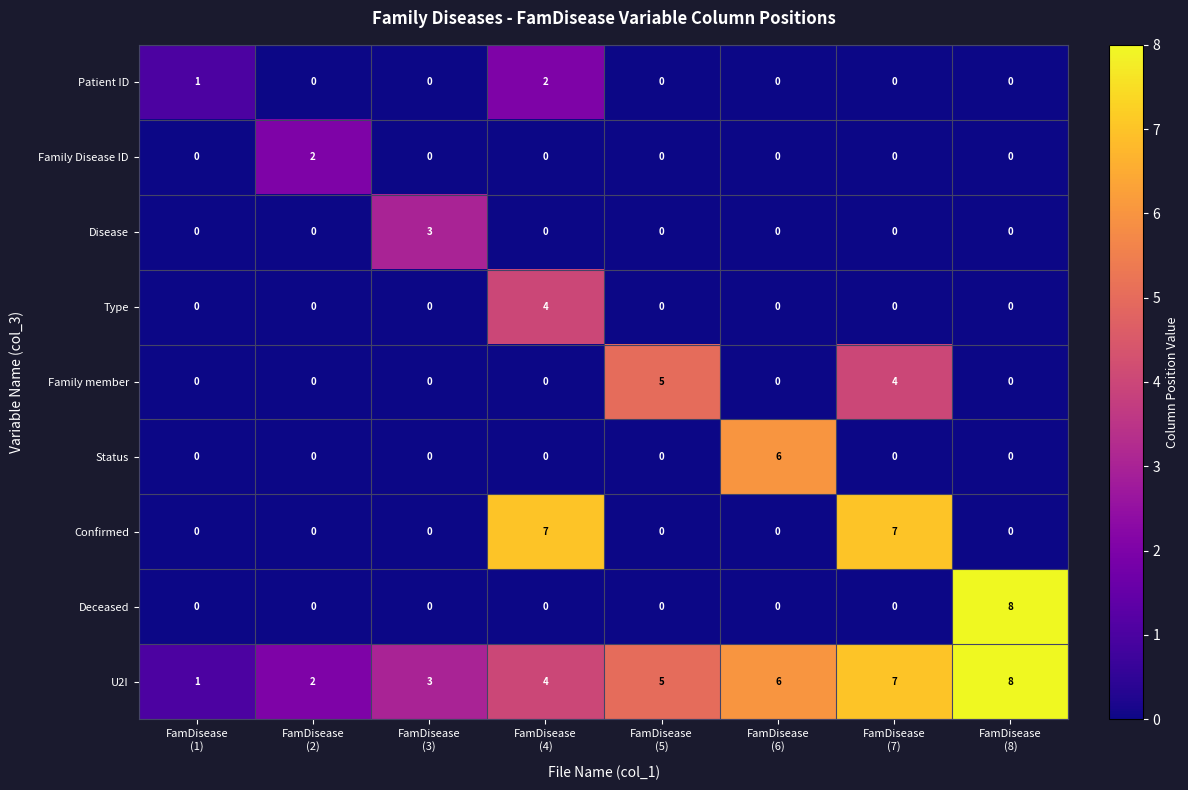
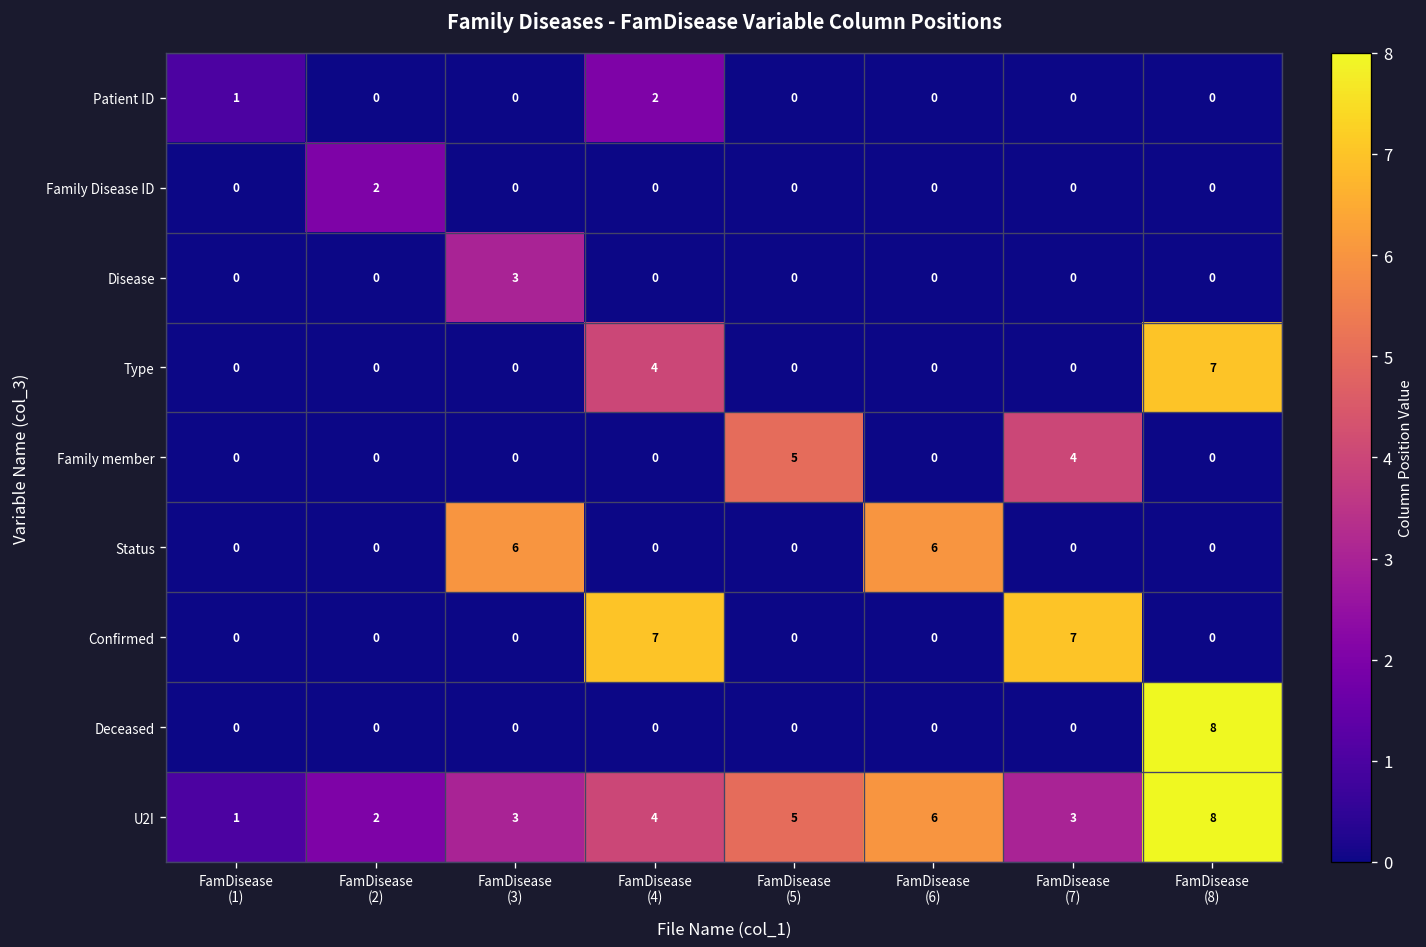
  {
    "Patient ID": {
      "FamDisease (1)": 1,
      "FamDisease (2)": 0,
      "FamDisease (3)": 0,
      "FamDisease (4)": 2,
      "FamDisease (5)": 0,
      "FamDisease (6)": 0,
      "FamDisease (7)": 0,
      "FamDisease (8)": 0
    },
    "Family Disease ID": {
      "FamDisease (1)": 0,
      "FamDisease (2)": 2,
      "FamDisease (3)": 0,
      "FamDisease (4)": 0,
      "FamDisease (5)": 0,
      "FamDisease (6)": 0,
      "FamDisease (7)": 0,
      "FamDisease (8)": 0
    },
    "Disease": {
      "FamDisease (1)": 0,
      "FamDisease (2)": 0,
      "FamDisease (3)": 3,
      "FamDisease (4)": 0,
      "FamDisease (5)": 0,
      "FamDisease (6)": 0,
      "FamDisease (7)": 0,
      "FamDisease (8)": 0
    },
    "Type": {
      "FamDisease (1)": 0,
      "FamDisease (2)": 0,
      "FamDisease (3)": 0,
      "FamDisease (4)": 4,
      "FamDisease (5)": 0,
      "FamDisease (6)": 0,
      "FamDisease (7)": 0,
-     "FamDisease (8)": 0
+     "FamDisease (8)": 7
    },
    "Family member": {
      "FamDisease (1)": 0,
      "FamDisease (2)": 0,
      "FamDisease (3)": 0,
      "FamDisease (4)": 0,
      "FamDisease (5)": 5,
      "FamDisease (6)": 0,
      "FamDisease (7)": 4,
      "FamDisease (8)": 0
    },
    "Status": {
      "FamDisease (1)": 0,
      "FamDisease (2)": 0,
-     "FamDisease (3)": 0,
+     "FamDisease (3)": 6,
      "FamDisease (4)": 0,
      "FamDisease (5)": 0,
      "FamDisease (6)": 6,
      "FamDisease (7)": 0,
      "FamDisease (8)": 0
    },
    "Confirmed": {
      "FamDisease (1)": 0,
      "FamDisease (2)": 0,
      "FamDisease (3)": 0,
      "FamDisease (4)": 7,
      "FamDisease (5)": 0,
      "FamDisease (6)": 0,
      "FamDisease (7)": 7,
      "FamDisease (8)": 0
    },
    "Deceased": {
      "FamDisease (1)": 0,
      "FamDisease (2)": 0,
      "FamDisease (3)": 0,
      "FamDisease (4)": 0,
      "FamDisease (5)": 0,
      "FamDisease (6)": 0,
      "FamDisease (7)": 0,
      "FamDisease (8)": 8
    },
    "U2I": {
      "FamDisease (1)": 1,
      "FamDisease (2)": 2,
      "FamDisease (3)": 3,
      "FamDisease (4)": 4,
      "FamDisease (5)": 5,
      "FamDisease (6)": 6,
-     "FamDisease (7)": 7,
+     "FamDisease (7)": 3,
      "FamDisease (8)": 8
    }
  }
